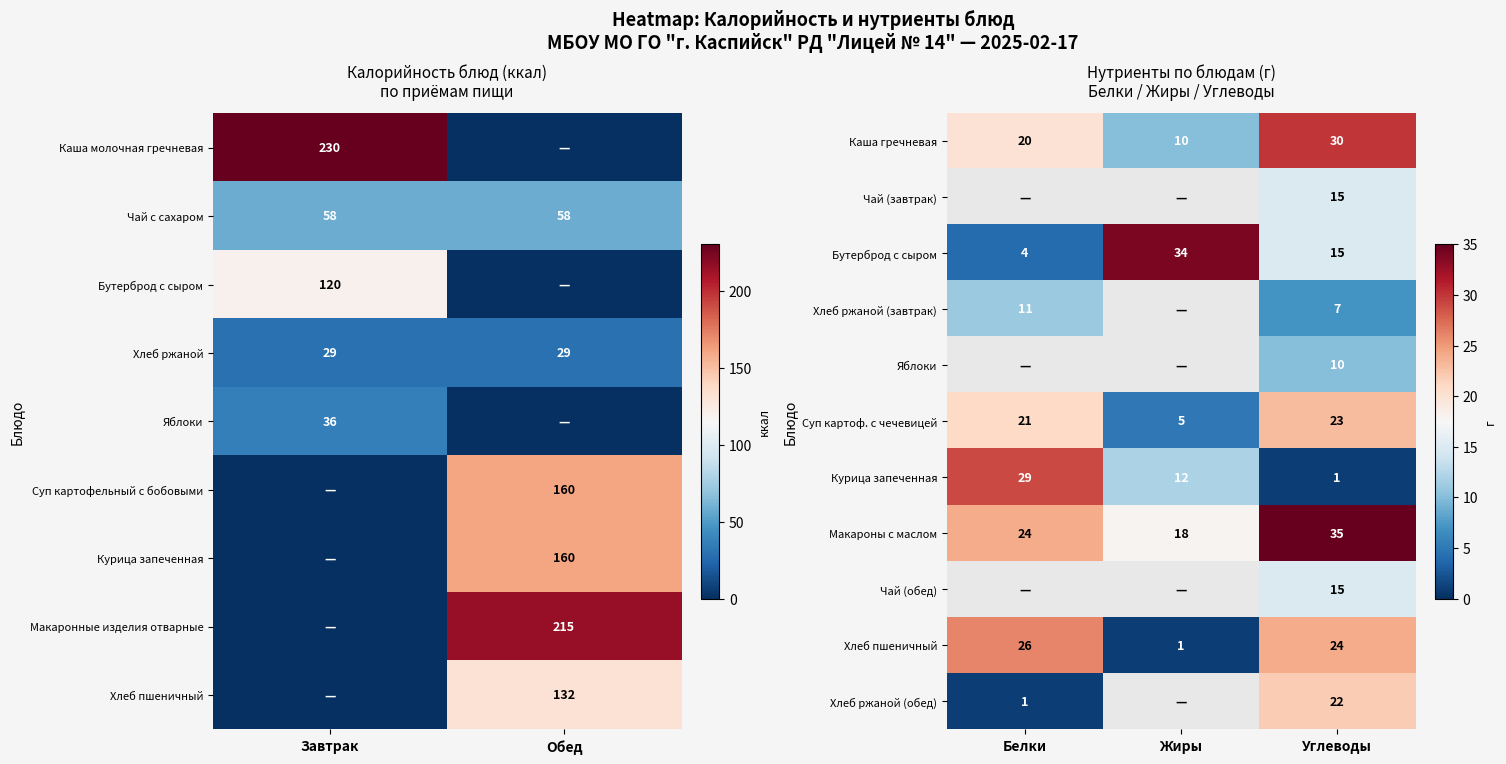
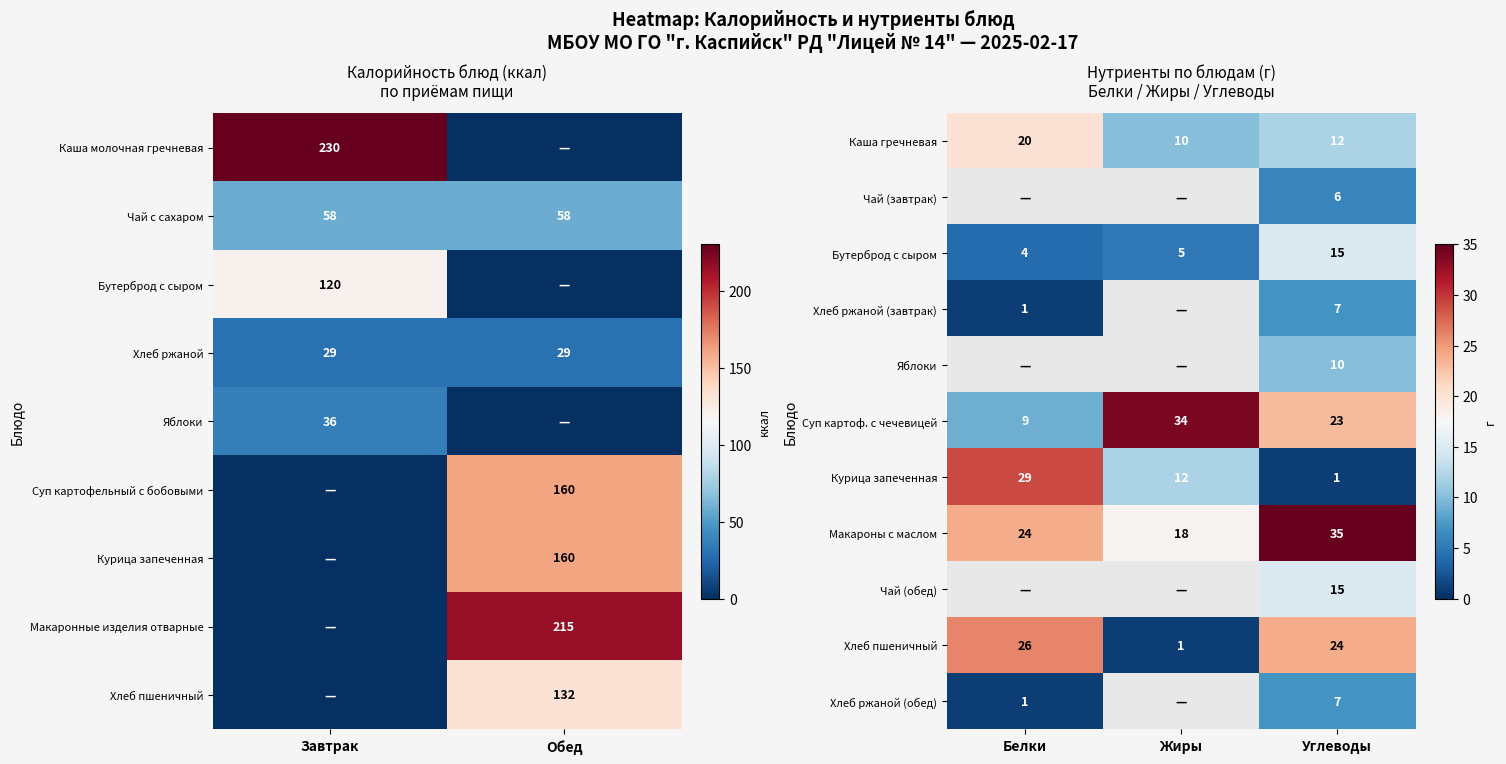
  {
    "Калорийность блюд (ккал) по приёмам пищи": {
      "Каша молочная гречневая": {
        "Завтрак": 230
      },
      "Чай с сахаром": {
        "Завтрак": 58,
        "Обед": 58
      },
      "Бутерброд с сыром": {
        "Завтрак": 120
      },
      "Хлеб ржаной": {
        "Завтрак": 29,
        "Обед": 29
      },
      "Яблоки": {
        "Завтрак": 36
      },
      "Суп картофельный с бобовыми": {
        "Обед": 160
      },
      "Курица запеченная": {
        "Обед": 160
      },
      "Макаронные изделия отварные": {
        "Обед": 215
      },
      "Хлеб пшеничный": {
        "Обед": 132
      }
    },
    "Нутриенты по блюдам (г) Белки / Жиры / Углеводы": {
      "Каша гречневая": {
        "Белки": 20,
        "Жиры": 10,
-       "Углеводы": 30
+       "Углеводы": 12
      },
      "Чай (завтрак)": {
-       "Углеводы": 15
+       "Углеводы": 6
      },
      "Бутерброд с сыром": {
        "Белки": 4,
-       "Жиры": 34,
+       "Жиры": 5,
        "Углеводы": 15
      },
      "Хлеб ржаной (завтрак)": {
-       "Белки": 11,
+       "Белки": 1,
        "Углеводы": 7
      },
      "Яблоки": {
        "Углеводы": 10
      },
      "Суп картоф. с чечевицей": {
-       "Белки": 21,
-       "Жиры": 5,
+       "Белки": 9,
+       "Жиры": 34,
        "Углеводы": 23
      },
      "Курица запеченная": {
        "Белки": 29,
        "Жиры": 12,
        "Углеводы": 1
      },
      "Макароны с маслом": {
        "Белки": 24,
        "Жиры": 18,
        "Углеводы": 35
      },
      "Чай (обед)": {
        "Углеводы": 15
      },
      "Хлеб пшеничный": {
        "Белки": 26,
        "Жиры": 1,
        "Углеводы": 24
      },
      "Хлеб ржаной (обед)": {
        "Белки": 1,
-       "Углеводы": 22
+       "Углеводы": 7
      }
    }
  }
